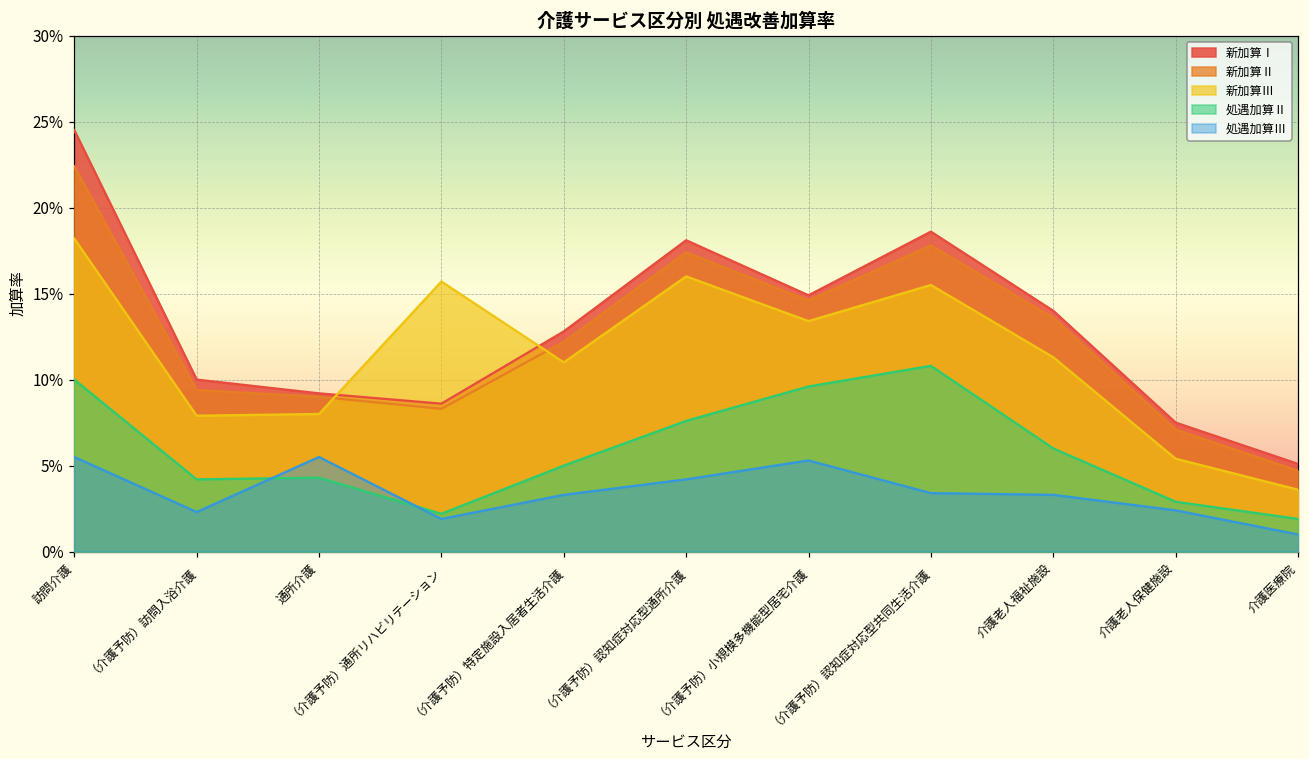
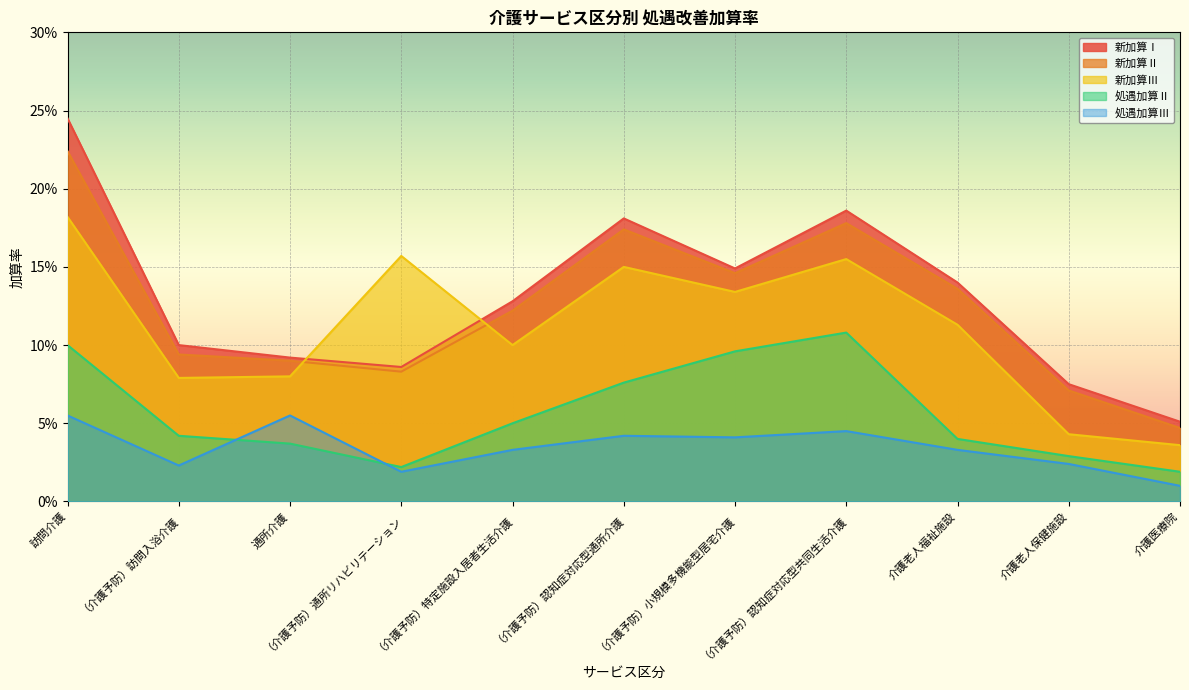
  {
    "新加算Ⅲ": {
      "訪問介護": "18.2%",
      "（介護予防）訪問入浴介護": "7.9%",
      "通所介護": "8.0%",
      "（介護予防）通所リハビリテーション": "15.7%",
-     "（介護予防）特定施設入居者生活介護": "11.0%",
-     "（介護予防）認知症対応型通所介護": "16.0%",
+     "（介護予防）特定施設入居者生活介護": "10.0%",
+     "（介護予防）認知症対応型通所介護": "15.0%",
      "（介護予防）小規模多機能型居宅介護": "13.4%",
      "（介護予防）認知症対応型共同生活介護": "15.5%",
      "介護老人福祉施設": "11.3%",
-     "介護老人保健施設": "5.4%",
+     "介護老人保健施設": "4.3%",
      "介護医療院": "3.6%"
    },
    "処遇加算Ⅱ": {
      "訪問介護": "10.0%",
      "（介護予防）訪問入浴介護": "4.2%",
-     "通所介護": "4.3%",
+     "通所介護": "3.7%",
      "（介護予防）通所リハビリテーション": "2.2%",
      "（介護予防）特定施設入居者生活介護": "5.0%",
      "（介護予防）認知症対応型通所介護": "7.6%",
      "（介護予防）小規模多機能型居宅介護": "9.6%",
      "（介護予防）認知症対応型共同生活介護": "10.8%",
-     "介護老人福祉施設": "6.0%",
+     "介護老人福祉施設": "4.0%",
      "介護老人保健施設": "2.9%",
      "介護医療院": "1.9%"
    },
    "処遇加算Ⅲ": {
      "訪問介護": "5.5%",
      "（介護予防）訪問入浴介護": "2.3%",
      "通所介護": "5.5%",
      "（介護予防）通所リハビリテーション": "1.9%",
      "（介護予防）特定施設入居者生活介護": "3.3%",
      "（介護予防）認知症対応型通所介護": "4.2%",
-     "（介護予防）小規模多機能型居宅介護": "5.3%",
-     "（介護予防）認知症対応型共同生活介護": "3.4%",
+     "（介護予防）小規模多機能型居宅介護": "4.1%",
+     "（介護予防）認知症対応型共同生活介護": "4.5%",
      "介護老人福祉施設": "3.3%",
      "介護老人保健施設": "2.4%",
      "介護医療院": "1.0%"
    }
  }
